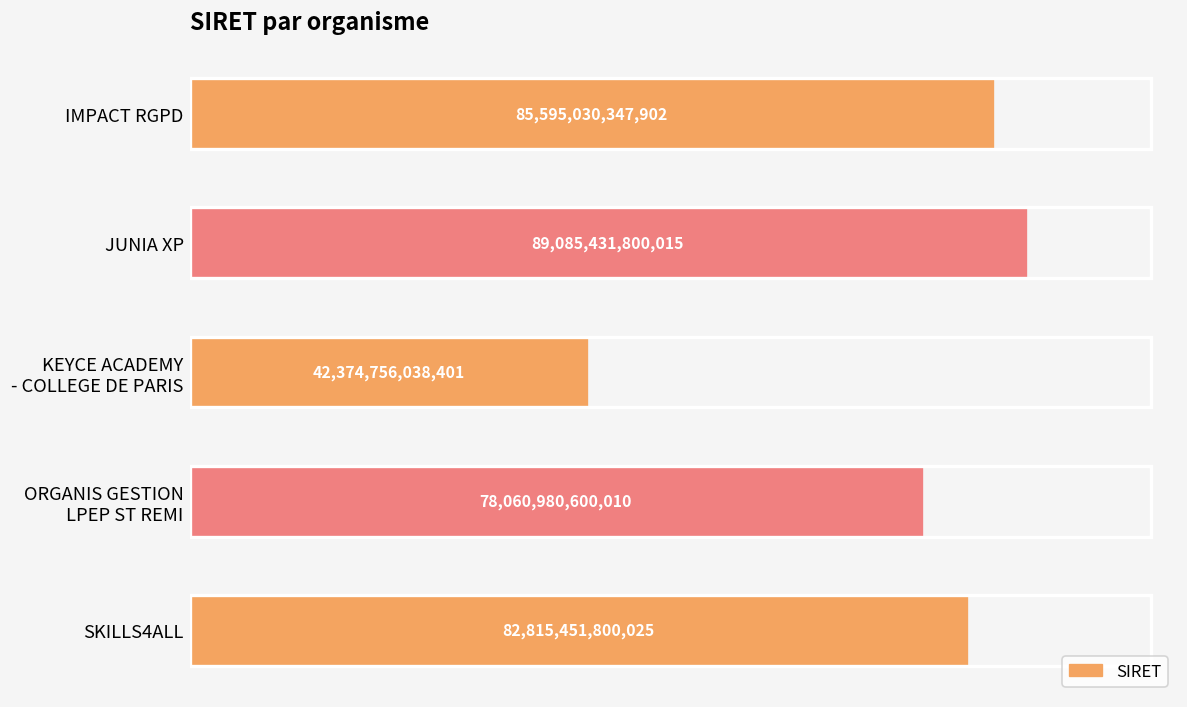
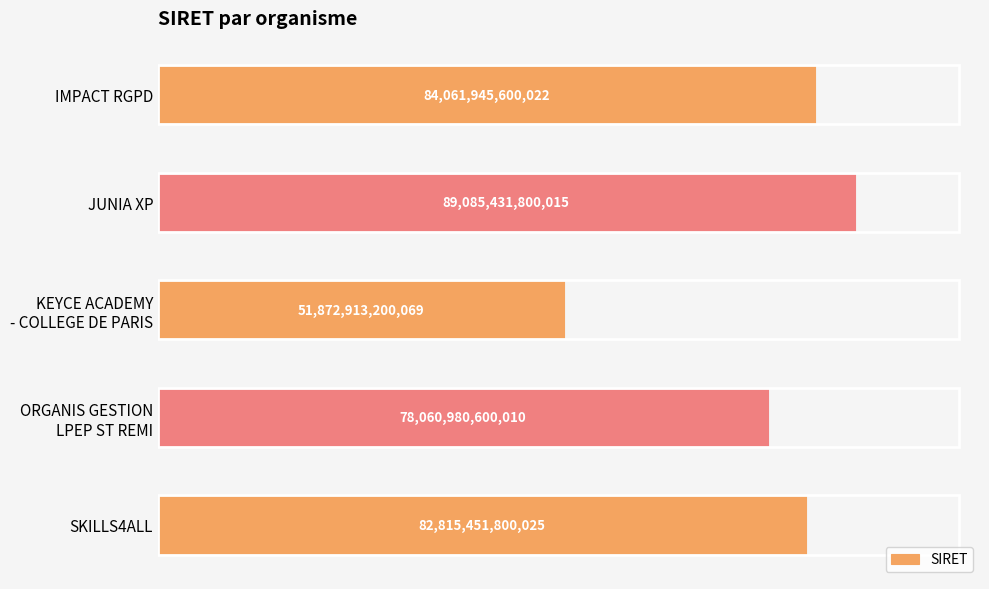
  {
-   "IMPACT RGPD": "85,595,030,347,902",
+   "IMPACT RGPD": "84,061,945,600,022",
    "JUNIA XP": "89,085,431,800,015",
-   "KEYCE ACADEMY - COLLEGE DE PARIS": "42,374,756,038,401",
+   "KEYCE ACADEMY - COLLEGE DE PARIS": "51,872,913,200,069",
    "ORGANIS GESTION LPEP ST REMI": "78,060,980,600,010",
    "SKILLS4ALL": "82,815,451,800,025"
  }
